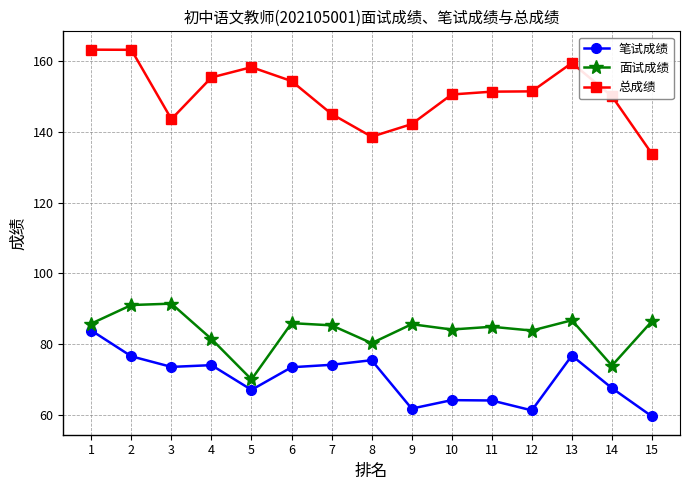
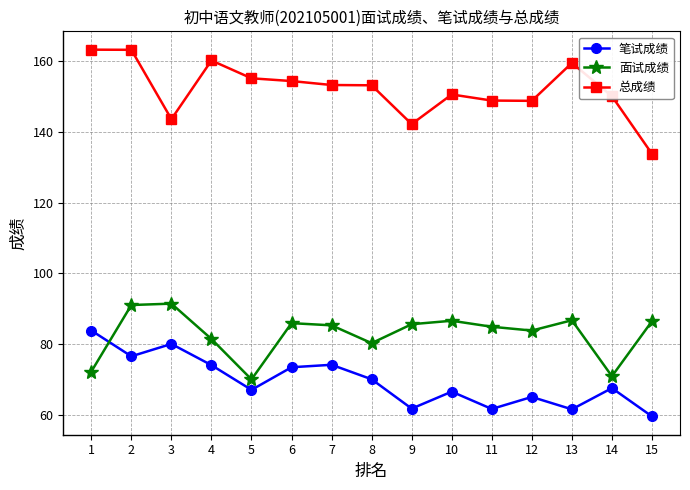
  {
    "笔试成绩": {
      "1": 84,
      "2": 77,
-     "3": 74,
+     "3": 80,
      "4": 74,
      "5": 67,
      "6": 73,
      "7": 74,
-     "8": 75,
+     "8": 70,
      "9": 62,
-     "10": 64,
-     "11": 64,
-     "12": 61,
-     "13": 77,
+     "10": 67,
+     "11": 62,
+     "12": 65,
+     "13": 62,
      "14": 68,
      "15": 60
    },
    "面试成绩": {
-     "1": 86,
+     "1": 72,
      "2": 91,
      "3": 91,
      "4": 81,
      "5": 70,
      "6": 86,
      "7": 85,
      "8": 80,
      "9": 86,
-     "10": 84,
+     "10": 87,
      "11": 85,
      "12": 84,
      "13": 87,
-     "14": 74,
+     "14": 71,
      "15": 86
    },
    "总成绩": {
      "1": 163,
      "2": 163,
      "3": 144,
-     "4": 155,
-     "5": 158,
+     "4": 160,
+     "5": 155,
      "6": 154,
-     "7": 145,
-     "8": 139,
+     "7": 153,
+     "8": 153,
      "9": 142,
      "10": 151,
-     "11": 151,
-     "12": 151,
+     "11": 149,
+     "12": 149,
      "13": 160,
      "15": 134
    }
  }
